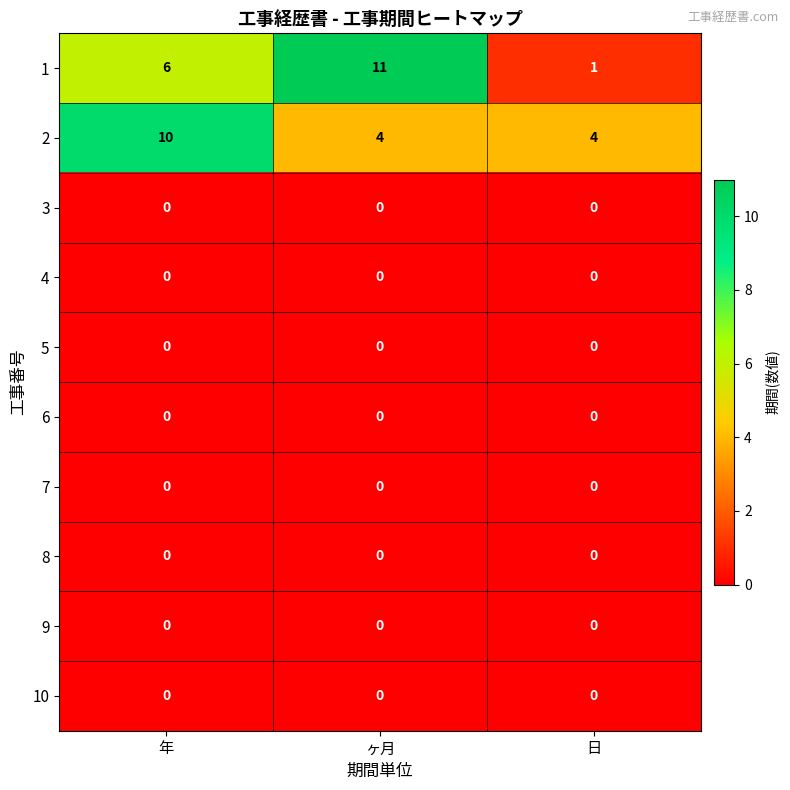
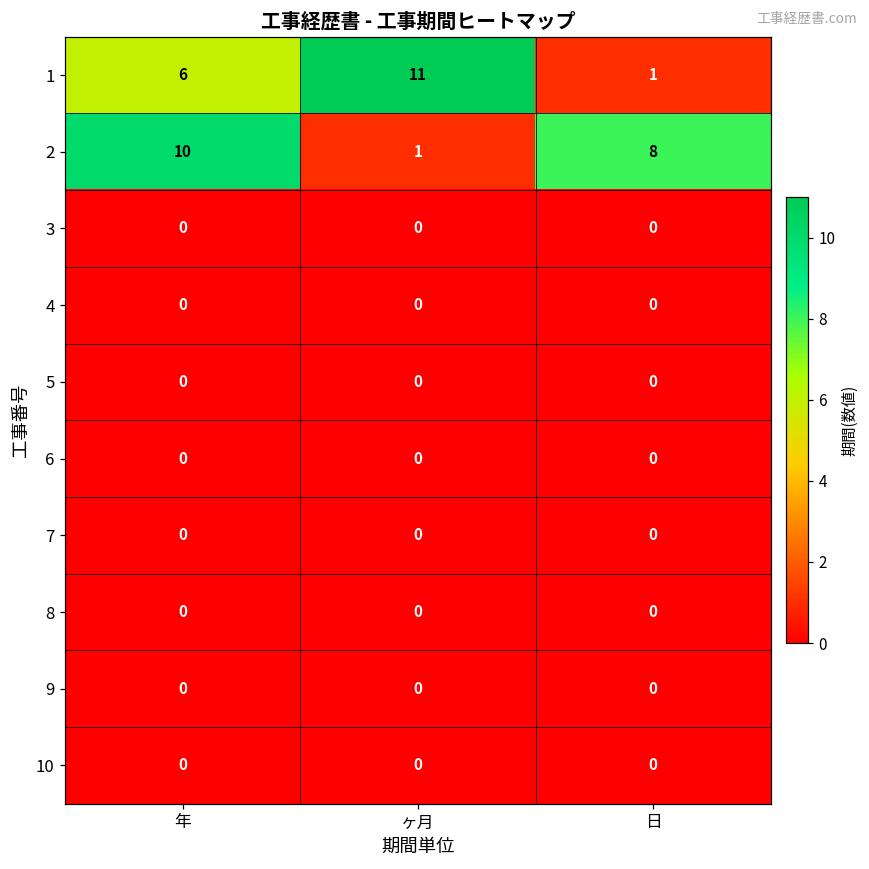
  {
    "1": {
      "年": 6,
      "ヶ月": 11,
      "日": 1
    },
    "2": {
      "年": 10,
-     "ヶ月": 4,
-     "日": 4
+     "ヶ月": 1,
+     "日": 8
    },
    "3": {
      "年": 0,
      "ヶ月": 0,
      "日": 0
    },
    "4": {
      "年": 0,
      "ヶ月": 0,
      "日": 0
    },
    "5": {
      "年": 0,
      "ヶ月": 0,
      "日": 0
    },
    "6": {
      "年": 0,
      "ヶ月": 0,
      "日": 0
    },
    "7": {
      "年": 0,
      "ヶ月": 0,
      "日": 0
    },
    "8": {
      "年": 0,
      "ヶ月": 0,
      "日": 0
    },
    "9": {
      "年": 0,
      "ヶ月": 0,
      "日": 0
    },
    "10": {
      "年": 0,
      "ヶ月": 0,
      "日": 0
    }
  }
